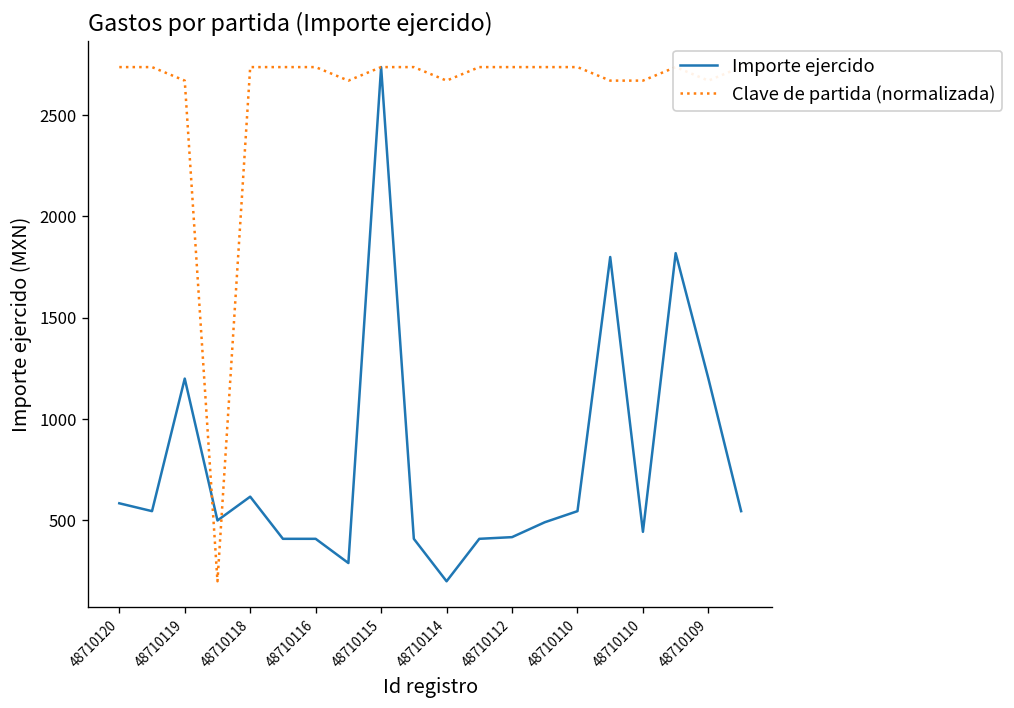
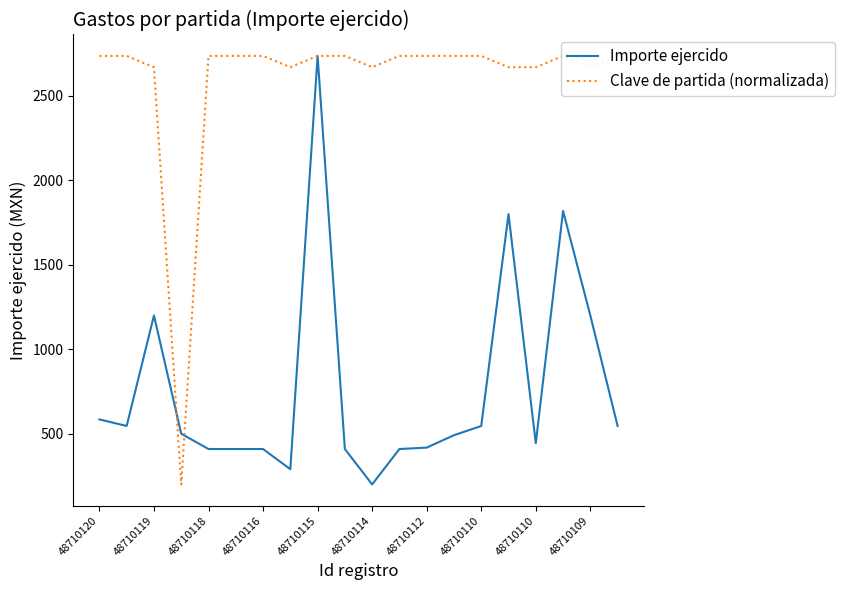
  {
    "Importe ejercido": {
      "48710120": 580,
-     "48710118": 620,
+     "48710118": 410,
      "48710112": 420
    },
    "Clave de partida (normalizada)": {
      "48710120": 2740,
      "48710118": 2740,
      "48710112": 2740
    }
  }
